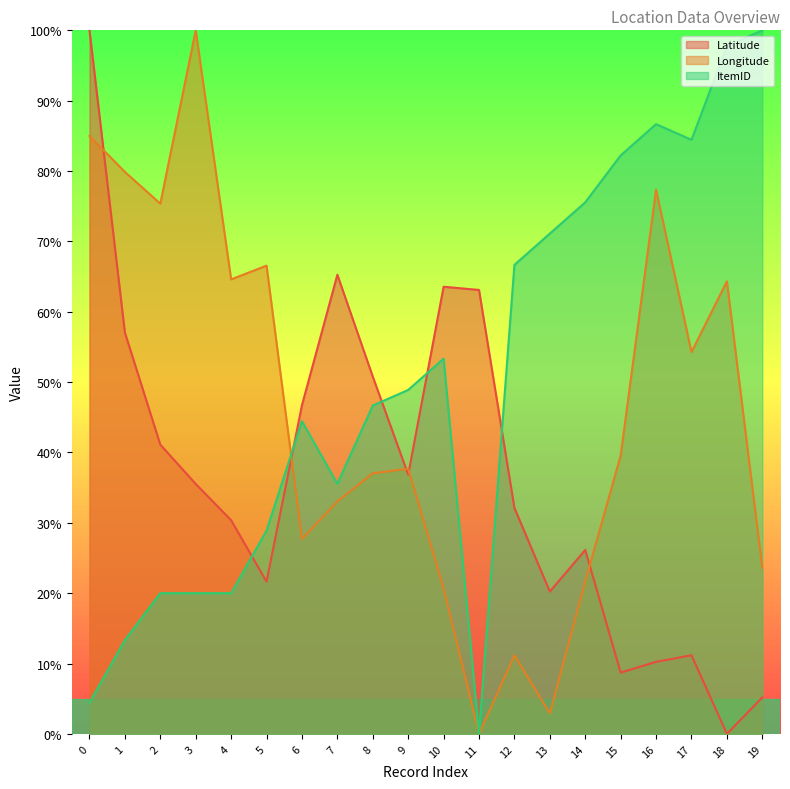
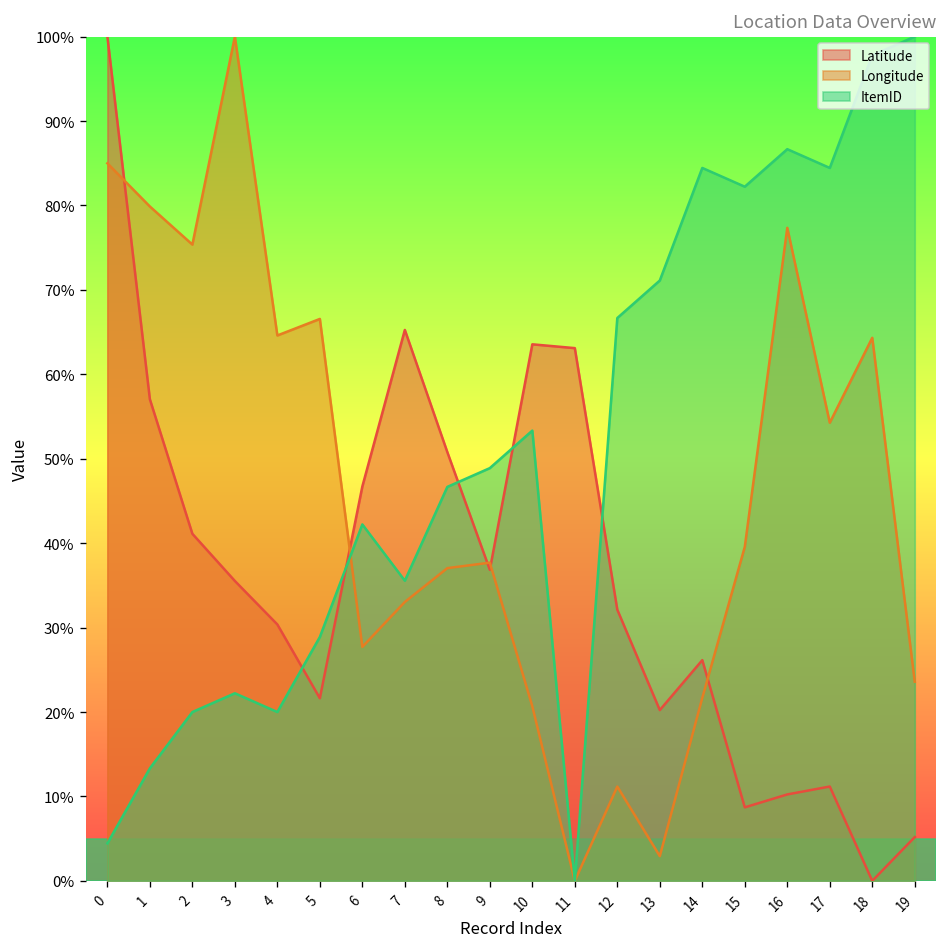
  {
    "ItemID": {
      "1": "13%",
      "2": "20%",
-     "3": "20%",
+     "3": "22%",
      "4": "20%",
      "5": "29%",
-     "6": "44%",
+     "6": "42%",
      "7": "36%",
      "8": "47%",
      "9": "49%",
      "10": "53%",
      "12": "67%",
      "13": "71%",
-     "14": "76%",
+     "14": "84%",
      "15": "82%",
      "16": "87%",
      "17": "84%",
      "19": "100%"
    }
  }
